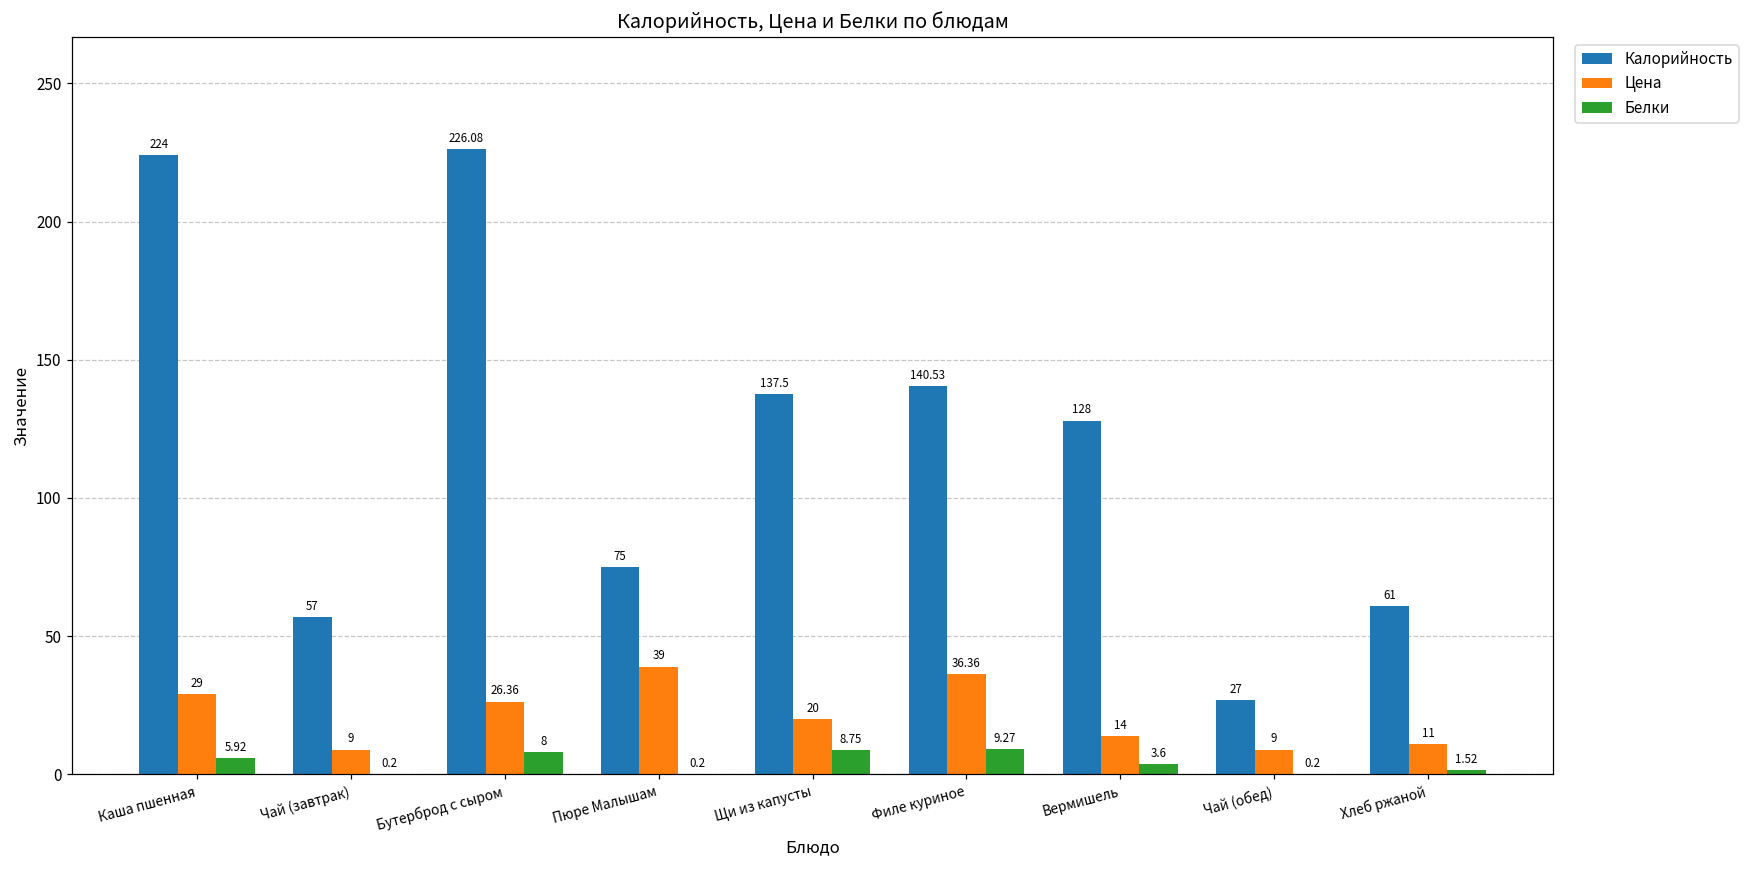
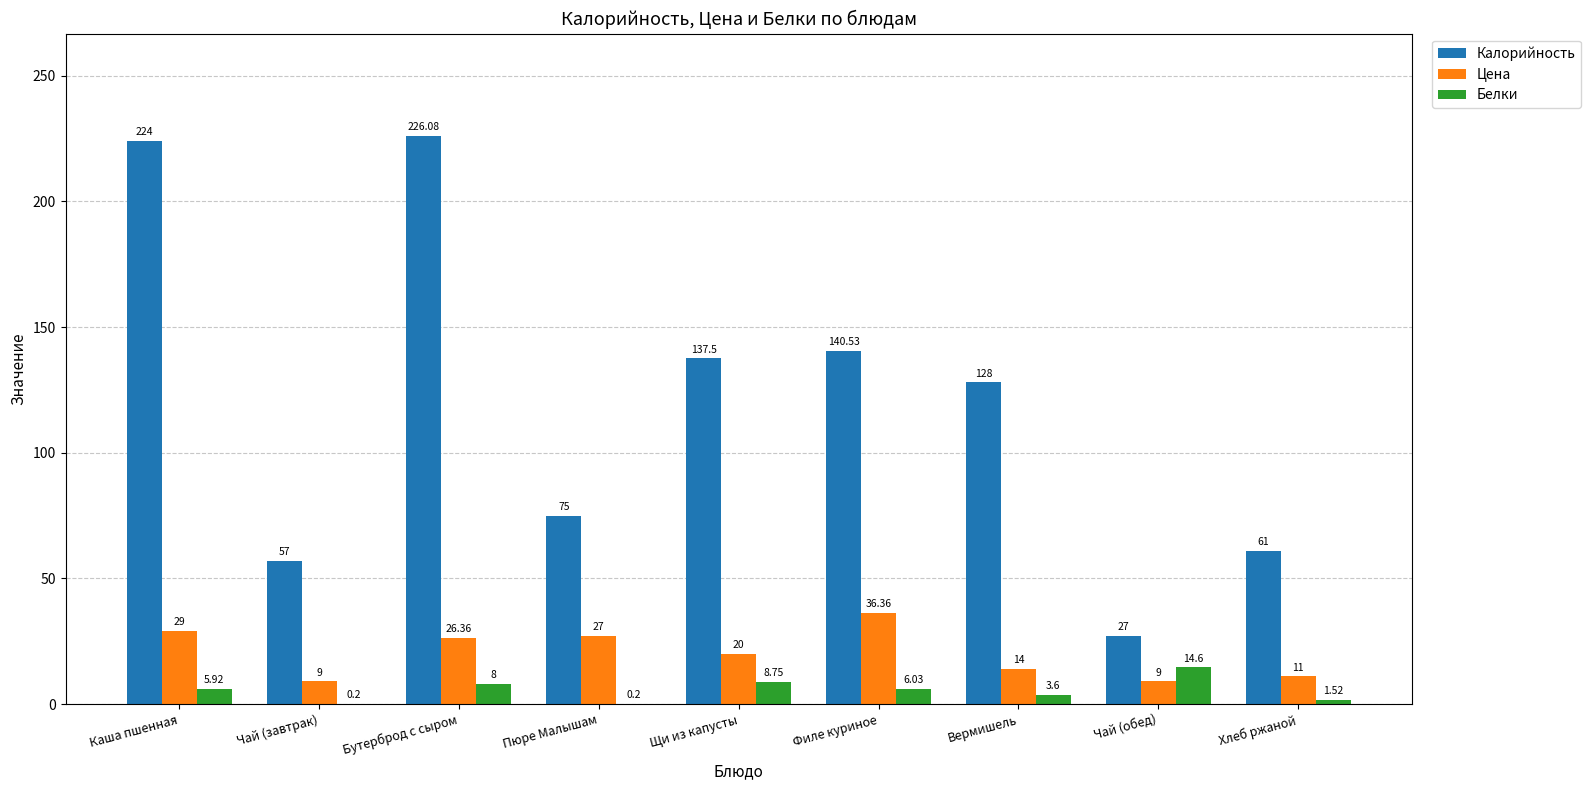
  {
    "Калорийность": {
      "Каша пшенная": 224,
      "Чай (завтрак)": 57,
      "Бутерброд с сыром": 226.08,
      "Пюре Малышам": 75,
      "Щи из капусты": 137.5,
      "Филе куриное": 140.53,
      "Вермишель": 128,
      "Чай (обед)": 27,
      "Хлеб ржаной": 61
    },
    "Цена": {
      "Каша пшенная": 29,
      "Чай (завтрак)": 9,
      "Бутерброд с сыром": 26.36,
-     "Пюре Малышам": 39,
+     "Пюре Малышам": 27,
      "Щи из капусты": 20,
      "Филе куриное": 36.36,
      "Вермишель": 14,
      "Чай (обед)": 9,
      "Хлеб ржаной": 11
    },
    "Белки": {
      "Каша пшенная": 5.92,
      "Чай (завтрак)": 0.2,
      "Бутерброд с сыром": 8,
      "Пюре Малышам": 0.2,
      "Щи из капусты": 8.75,
-     "Филе куриное": 9.27,
+     "Филе куриное": 6.03,
      "Вермишель": 3.6,
-     "Чай (обед)": 0.2,
+     "Чай (обед)": 14.6,
      "Хлеб ржаной": 1.52
    }
  }
